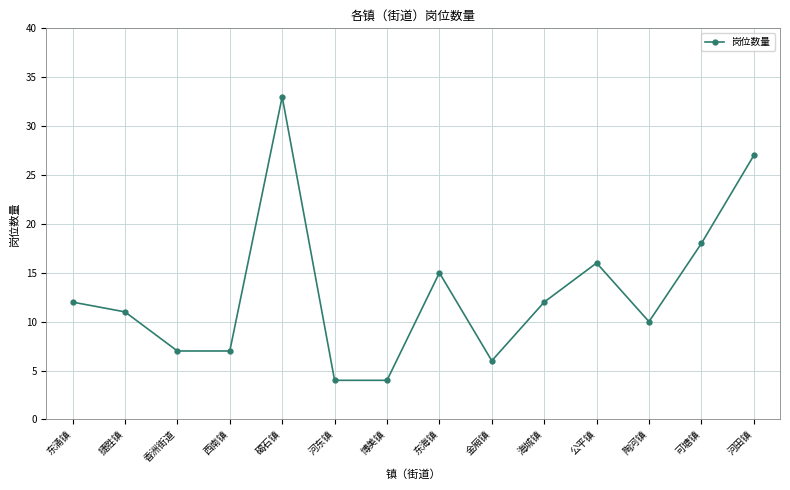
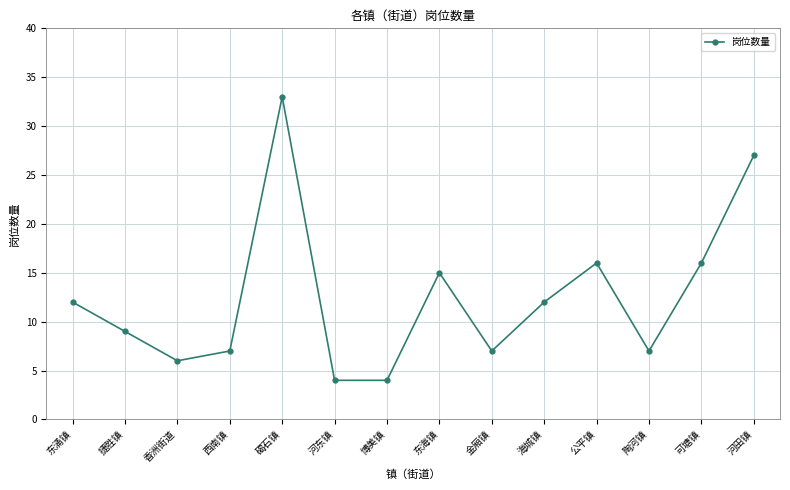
  {
    "东涌镇": 12,
-   "捷胜镇": 11,
-   "香洲街道": 7,
+   "捷胜镇": 9,
+   "香洲街道": 6,
    "西南镇": 7,
    "碣石镇": 33,
    "河东镇": 4,
    "博美镇": 4,
    "东海镇": 15,
-   "金厢镇": 6,
+   "金厢镇": 7,
    "海城镇": 12,
    "公平镇": 16,
-   "陶河镇": 10,
-   "可塘镇": 18,
+   "陶河镇": 7,
+   "可塘镇": 16,
    "河田镇": 27
  }
